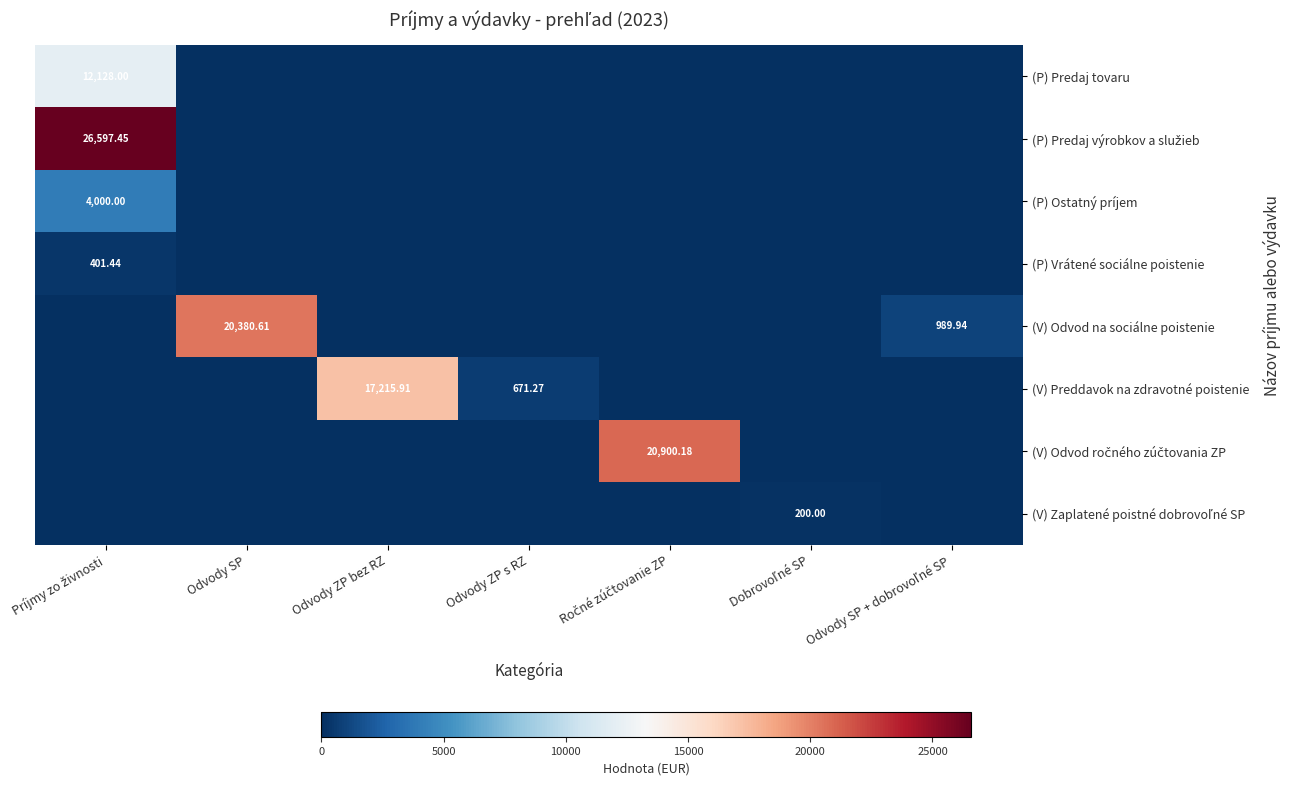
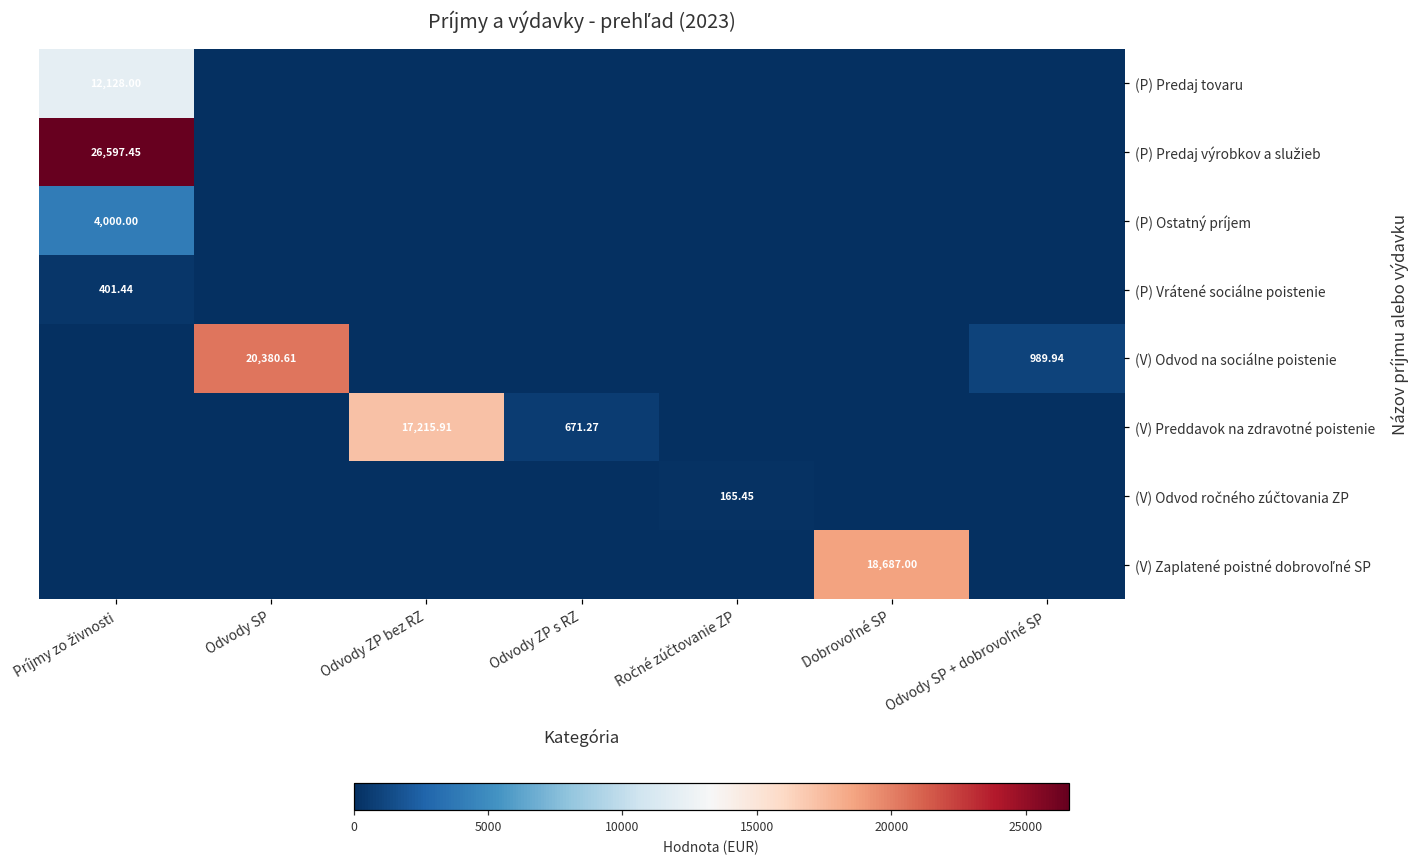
  {
    "(P) Predaj výrobkov a služieb": {
      "Príjmy zo živnosti": "26,597.45"
    },
    "(P) Ostatný príjem": {
      "Príjmy zo živnosti": "4,000.00"
    },
    "(P) Vrátené sociálne poistenie": {
      "Príjmy zo živnosti": "401.44"
    },
    "(V) Odvod na sociálne poistenie": {
      "Odvody SP": "20,380.61",
      "Odvody SP + dobrovoľné SP": "989.94"
    },
    "(V) Preddavok na zdravotné poistenie": {
      "Odvody ZP bez RZ": "17,215.91",
      "Odvody ZP s RZ": "671.27"
    },
    "(V) Odvod ročného zúčtovania ZP": {
-     "Ročné zúčtovanie ZP": "20,900.18"
+     "Ročné zúčtovanie ZP": "165.45"
    },
    "(V) Zaplatené poistné dobrovoľné SP": {
-     "Dobrovoľné SP": "200.00"
+     "Dobrovoľné SP": "18,687.00"
    }
  }
